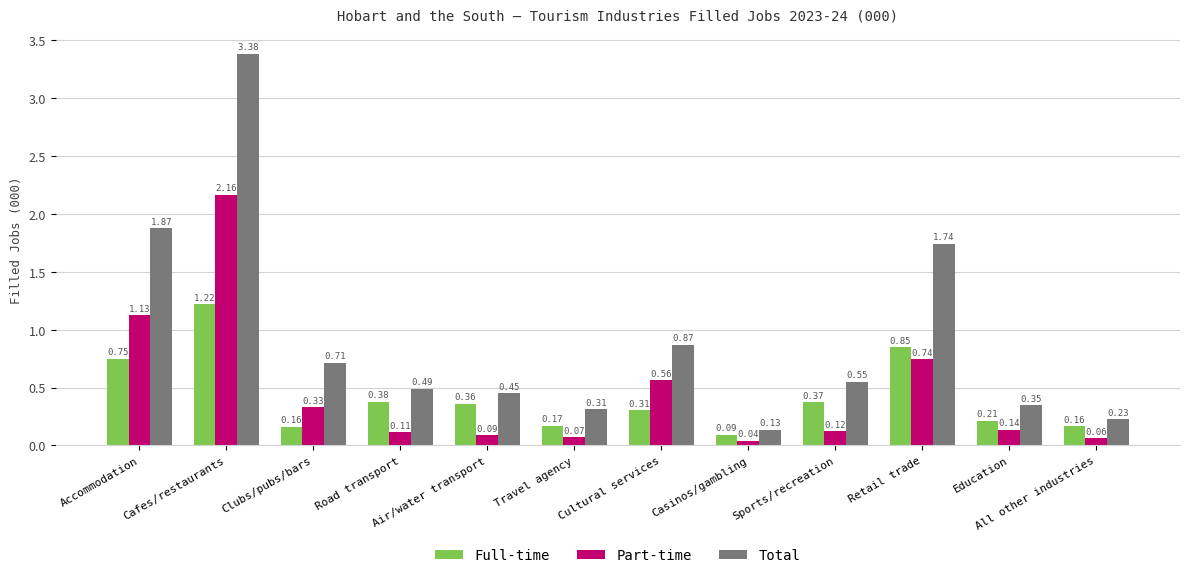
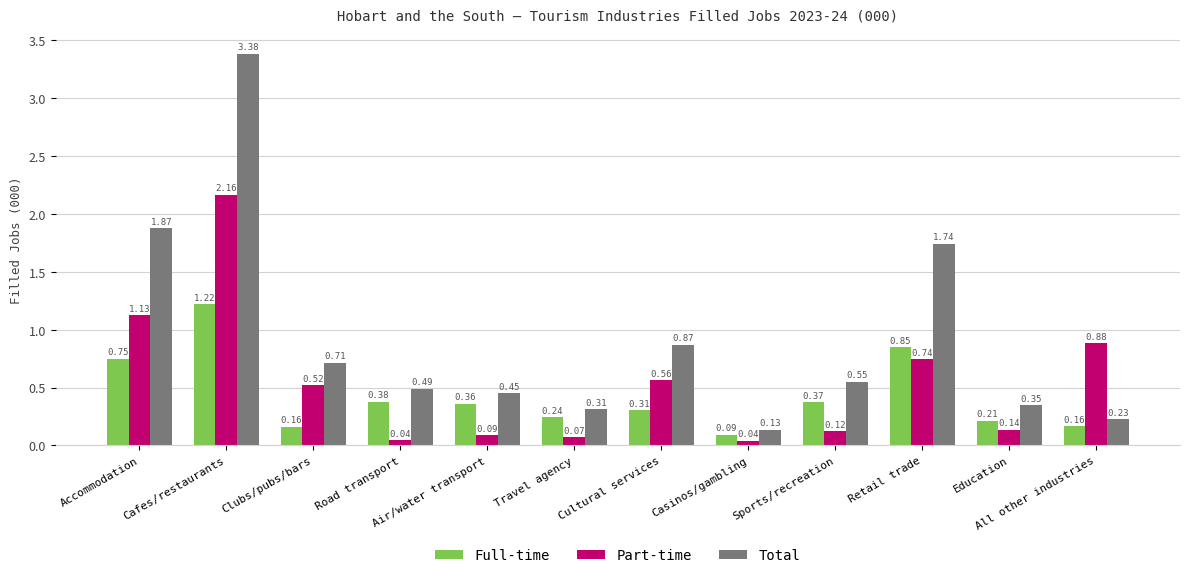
  {
    "Full-time": {
      "Accommodation": 0.75,
      "Cafes/restaurants": 1.22,
      "Clubs/pubs/bars": 0.16,
      "Road transport": 0.38,
      "Air/water transport": 0.36,
-     "Travel agency": 0.17,
+     "Travel agency": 0.24,
      "Cultural services": 0.31,
      "Casinos/gambling": 0.09,
      "Sports/recreation": 0.37,
      "Retail trade": 0.85,
      "Education": 0.21,
      "All other industries": 0.16
    },
    "Part-time": {
      "Accommodation": 1.13,
      "Cafes/restaurants": 2.16,
-     "Clubs/pubs/bars": 0.33,
-     "Road transport": 0.11,
+     "Clubs/pubs/bars": 0.52,
+     "Road transport": 0.04,
      "Air/water transport": 0.09,
      "Travel agency": 0.07,
      "Cultural services": 0.56,
      "Casinos/gambling": 0.04,
      "Sports/recreation": 0.12,
      "Retail trade": 0.74,
      "Education": 0.14,
-     "All other industries": 0.06
+     "All other industries": 0.88
    },
    "Total": {
      "Accommodation": 1.87,
      "Cafes/restaurants": 3.38,
      "Clubs/pubs/bars": 0.71,
      "Road transport": 0.49,
      "Air/water transport": 0.45,
      "Travel agency": 0.31,
      "Cultural services": 0.87,
      "Casinos/gambling": 0.13,
      "Sports/recreation": 0.55,
      "Retail trade": 1.74,
      "Education": 0.35,
      "All other industries": 0.23
    }
  }
